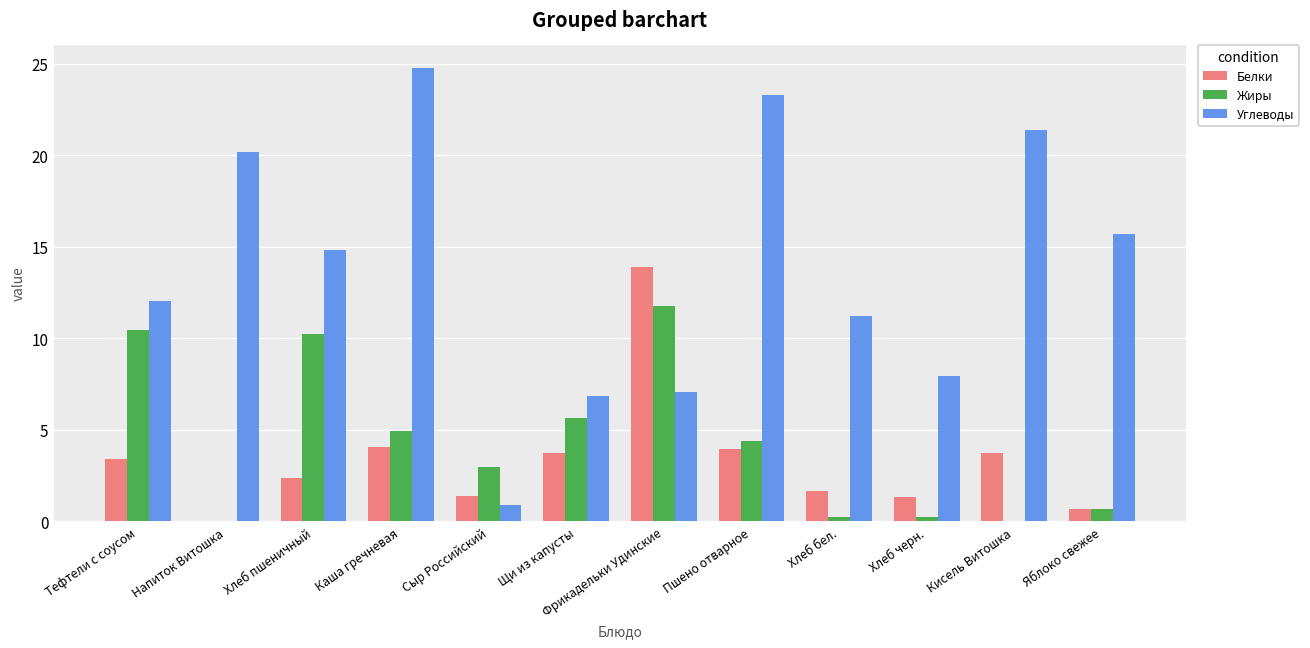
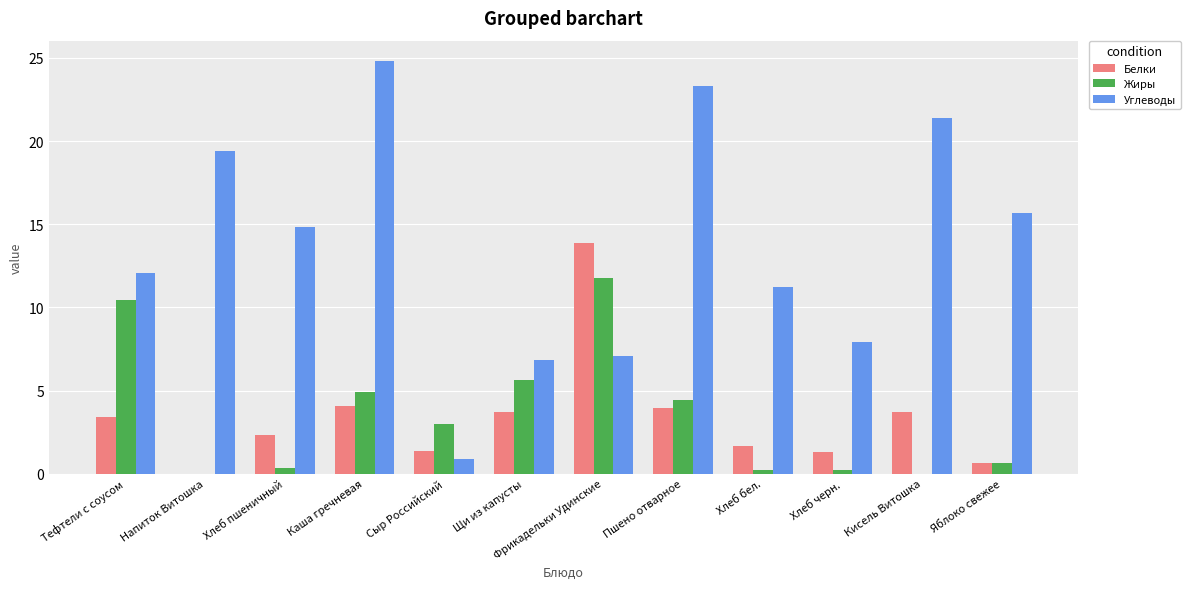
  {
    "Белки": {
      "Тефтели с соусом": 3.4,
      "Напиток Витошка": 0.0,
      "Хлеб пшеничный": 2.3,
      "Каша гречневая": 4.1,
      "Сыр Российский": 1.4,
      "Щи из капусты": 3.7,
      "Фрикадельки Удинские": 13.9,
      "Пшено отварное": 3.9,
      "Хлеб бел.": 1.7,
      "Хлеб черн.": 1.3,
      "Кисель Витошка": 3.7,
      "Яблоко свежее": 0.6
    },
    "Жиры": {
      "Тефтели с соусом": 10.5,
      "Напиток Витошка": 0.0,
-     "Хлеб пшеничный": 10.2,
+     "Хлеб пшеничный": 0.3,
      "Каша гречневая": 4.9,
      "Сыр Российский": 3.0,
      "Щи из капусты": 5.6,
      "Фрикадельки Удинские": 11.8,
      "Пшено отварное": 4.4,
      "Хлеб бел.": 0.2,
      "Хлеб черн.": 0.2,
      "Кисель Витошка": 0.0,
      "Яблоко свежее": 0.6
    },
    "Углеводы": {
      "Тефтели с соусом": 12.0,
-     "Напиток Витошка": 20.2,
+     "Напиток Витошка": 19.4,
      "Хлеб пшеничный": 14.8,
      "Каша гречневая": 24.8,
      "Сыр Российский": 0.9,
      "Щи из капусты": 6.9,
      "Фрикадельки Удинские": 7.1,
      "Пшено отварное": 23.3,
      "Хлеб бел.": 11.2,
      "Хлеб черн.": 7.9,
      "Кисель Витошка": 21.4,
      "Яблоко свежее": 15.7
    }
  }
